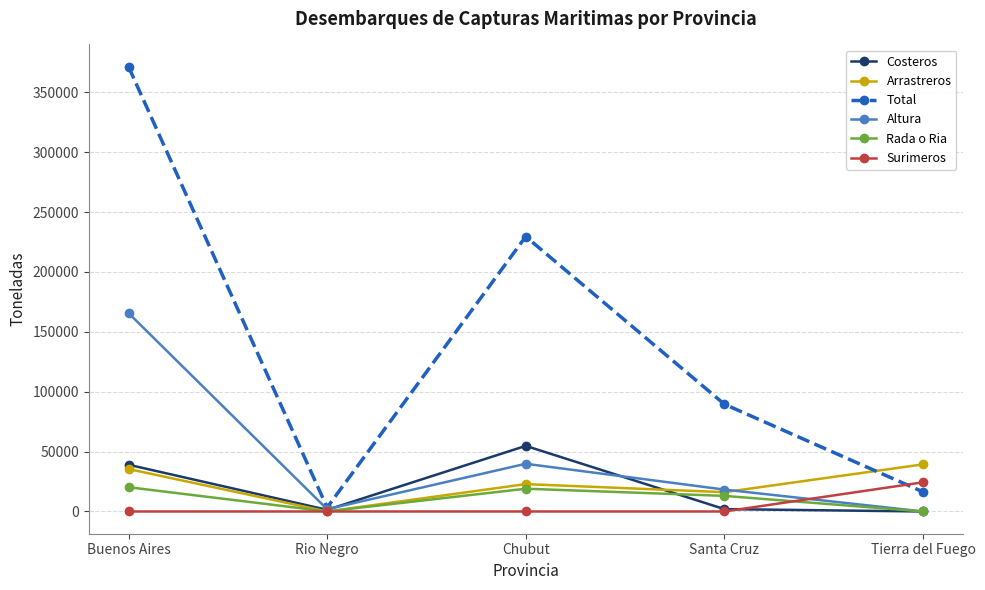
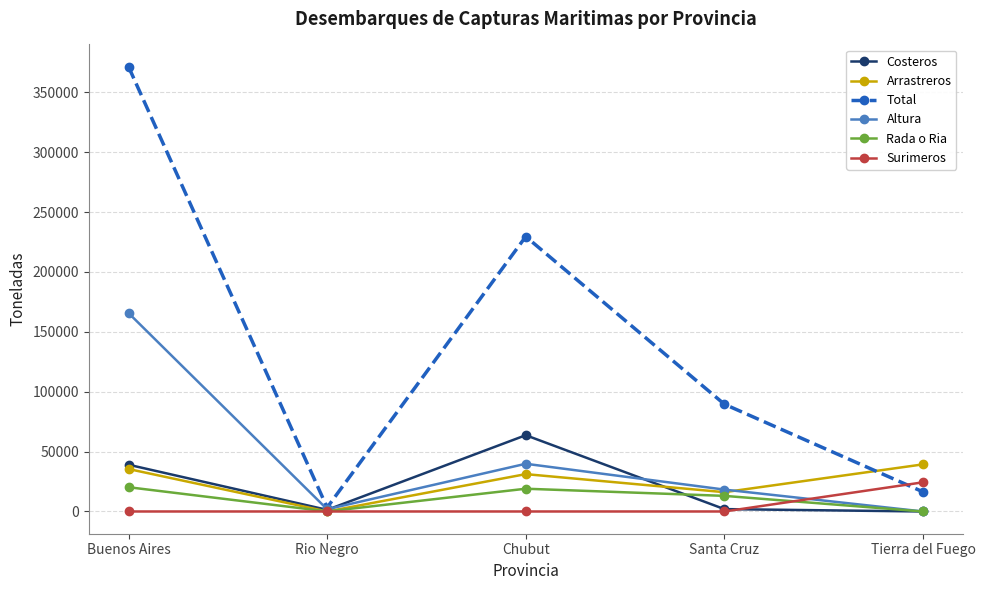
  {
    "Costeros": {
      "Buenos Aires": 39000,
-     "Chubut": 55000
+     "Chubut": 64000
    },
    "Arrastreros": {
      "Buenos Aires": 35000,
-     "Chubut": 23000,
+     "Chubut": 31000,
      "Santa Cruz": 16000,
      "Tierra del Fuego": 39000
    },
    "Rada o Ria": {
      "Buenos Aires": 20000,
      "Chubut": 19000,
      "Santa Cruz": 13000
    },
    "Surimeros": {
      "Buenos Aires": 0,
      "Chubut": 0,
      "Tierra del Fuego": 24000
    }
  }
